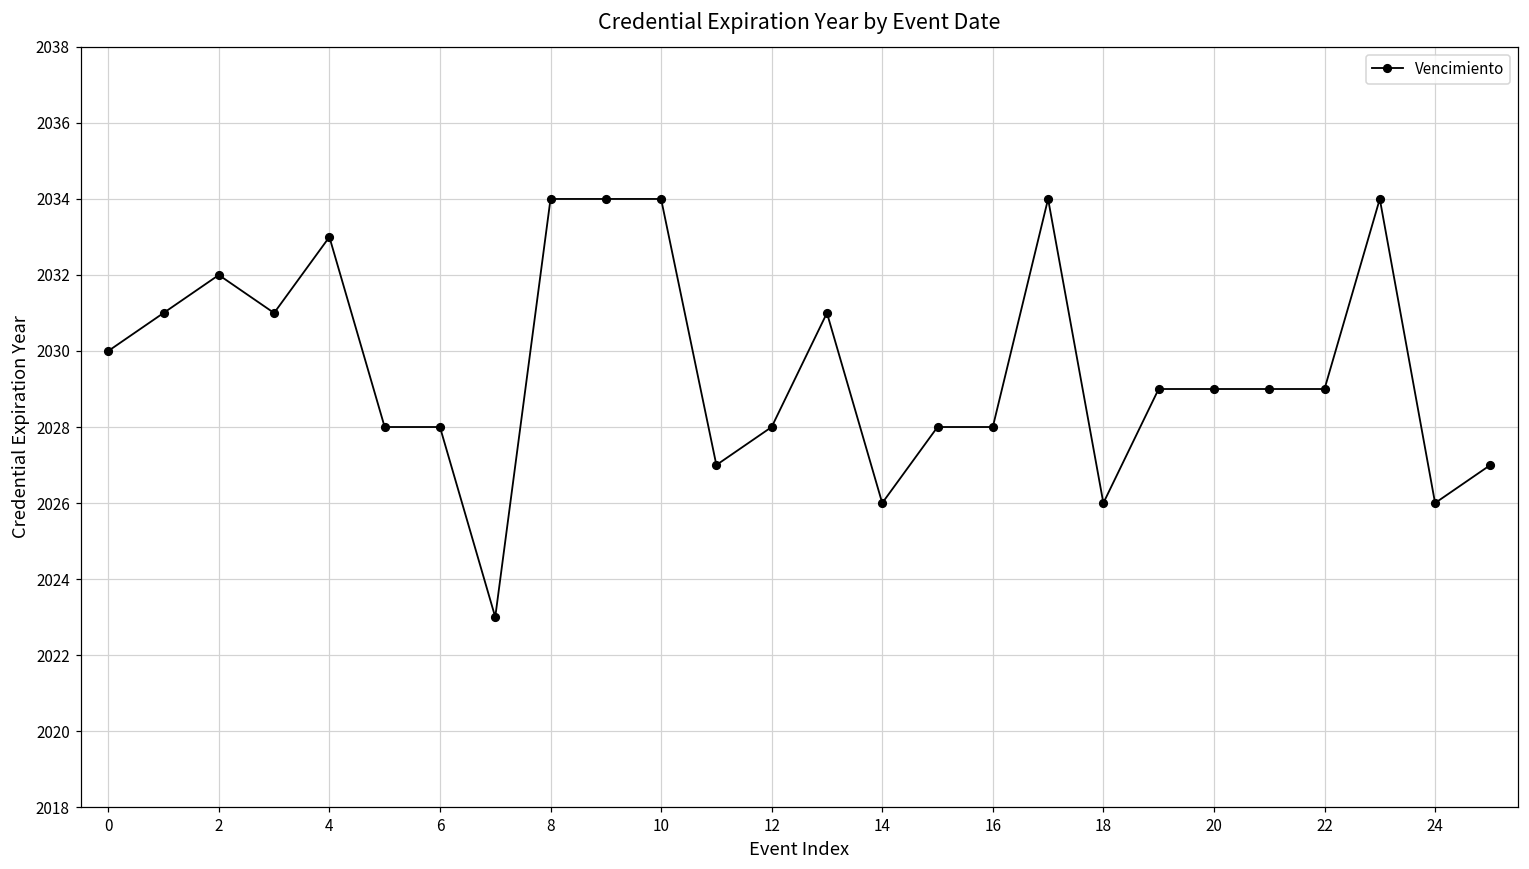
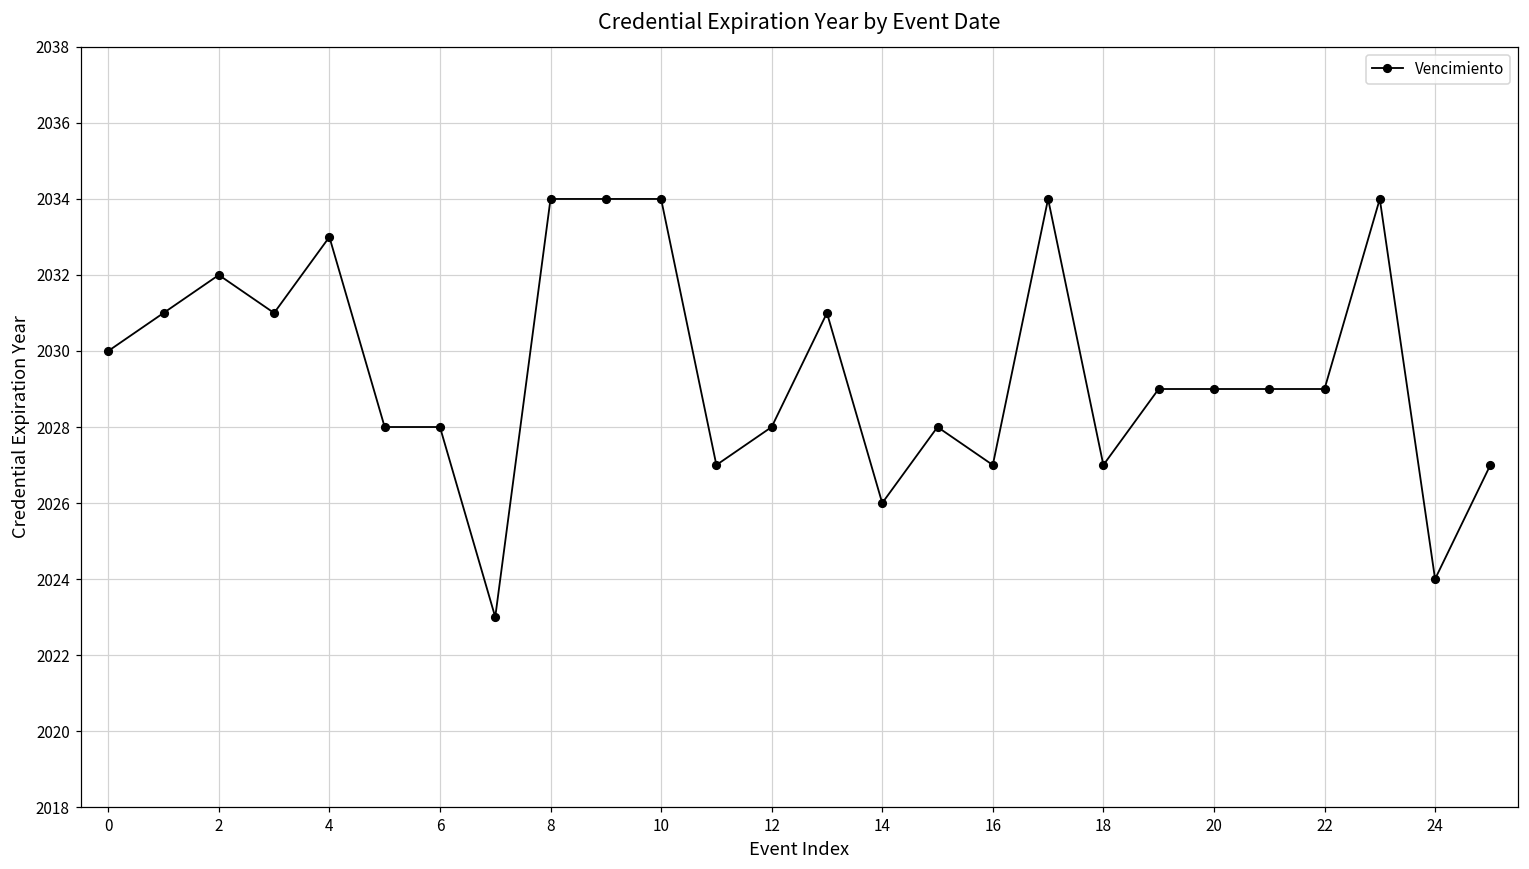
  {
    "0": 2030,
    "2": 2032,
    "4": 2033,
    "6": 2028,
    "8": 2034,
    "10": 2034,
    "12": 2028,
    "14": 2026,
-   "16": 2028,
-   "18": 2026,
+   "16": 2027,
+   "18": 2027,
    "20": 2029,
    "22": 2029,
-   "24": 2026
+   "24": 2024
  }
